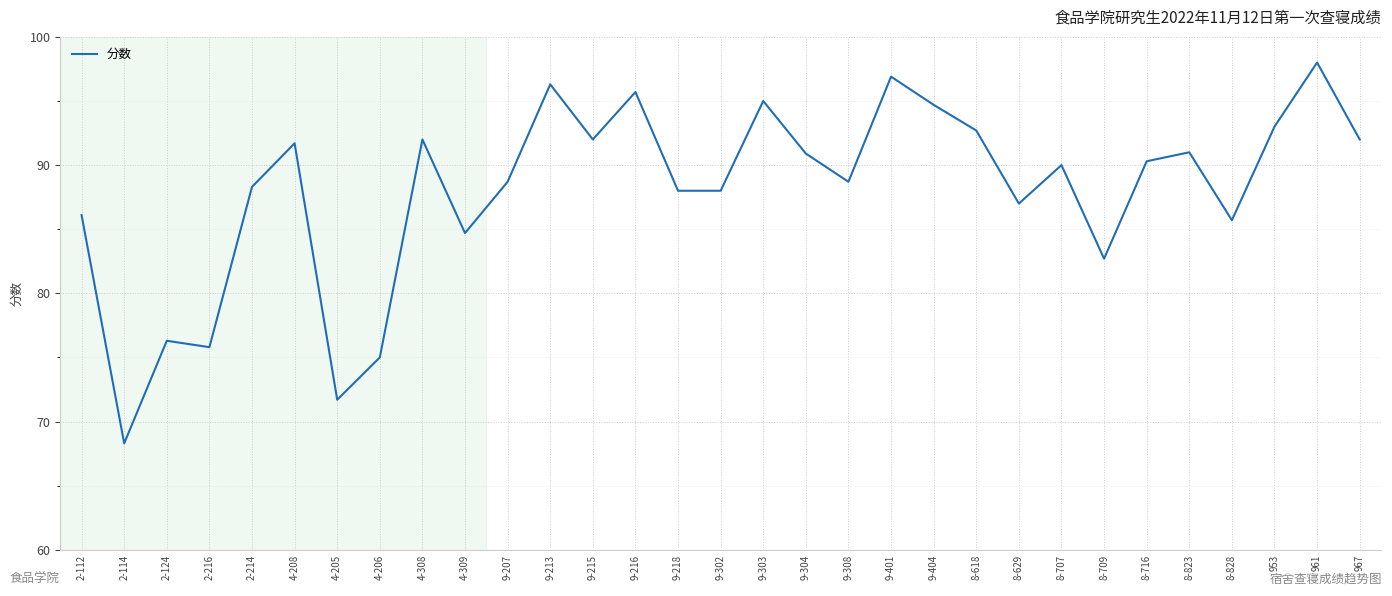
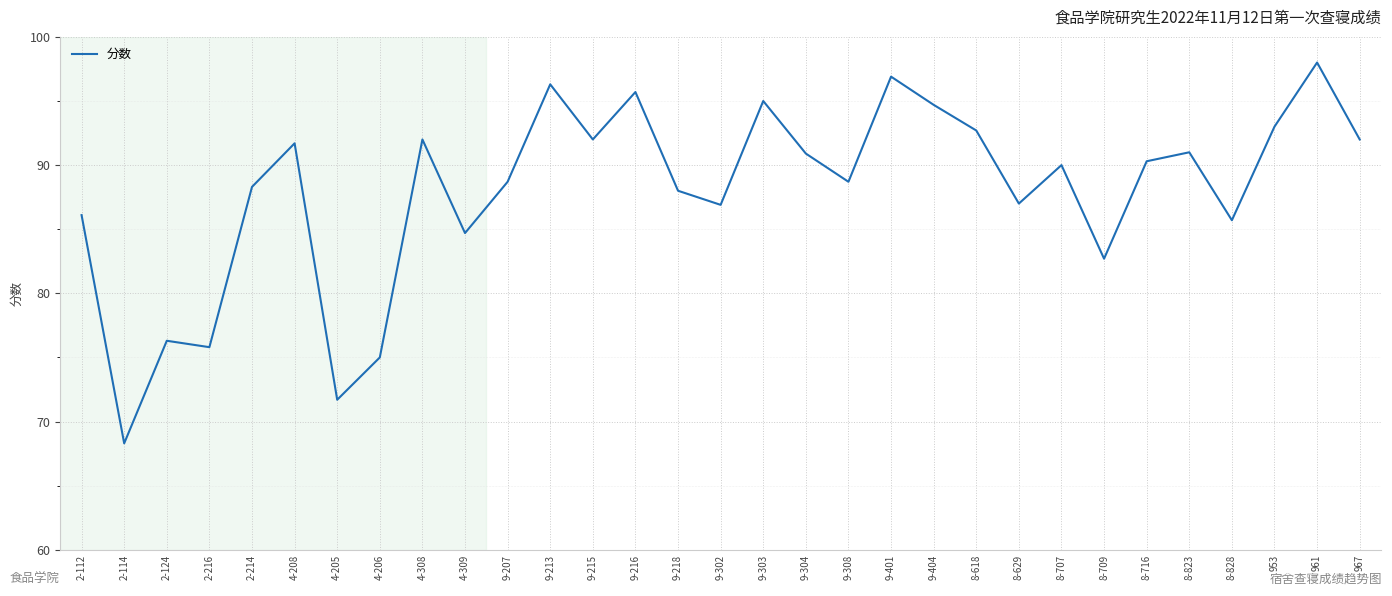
  {
    "2-112": 86.1,
    "2-114": 68.3,
    "2-124": 76.3,
    "2-216": 75.8,
    "2-214": 88.3,
    "4-208": 91.7,
    "4-205": 71.7,
    "4-206": 75.0,
    "4-308": 92.0,
    "4-309": 84.7,
    "9-207": 88.7,
    "9-213": 96.3,
    "9-215": 92.0,
    "9-216": 95.7,
    "9-218": 88.0,
-   "9-302": 88.0,
+   "9-302": 86.9,
    "9-303": 95.0,
    "9-304": 90.9,
    "9-308": 88.7,
    "9-401": 96.9,
    "9-404": 94.7,
    "8-618": 92.7,
    "8-629": 87.0,
    "8-707": 90.0,
    "8-709": 82.7,
    "8-716": 90.3,
    "8-823": 91.0,
    "8-828": 85.7,
    "953": 93.0,
    "961": 98.0,
    "967": 92.0
  }
